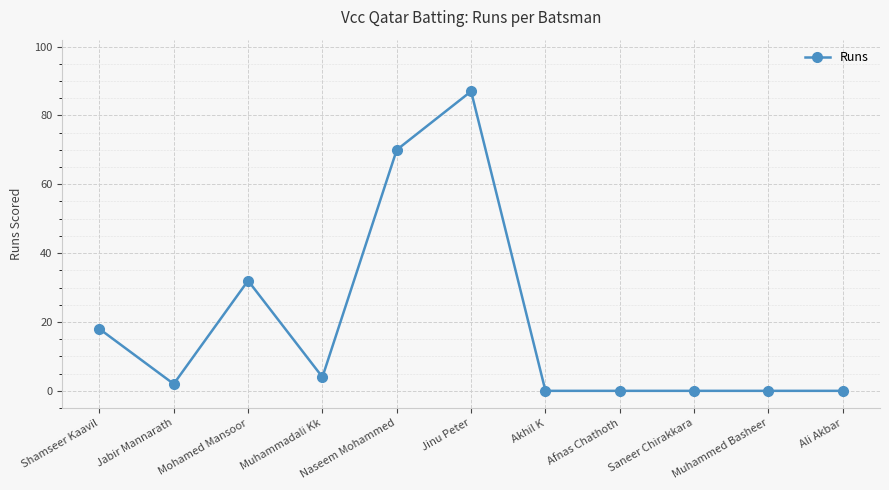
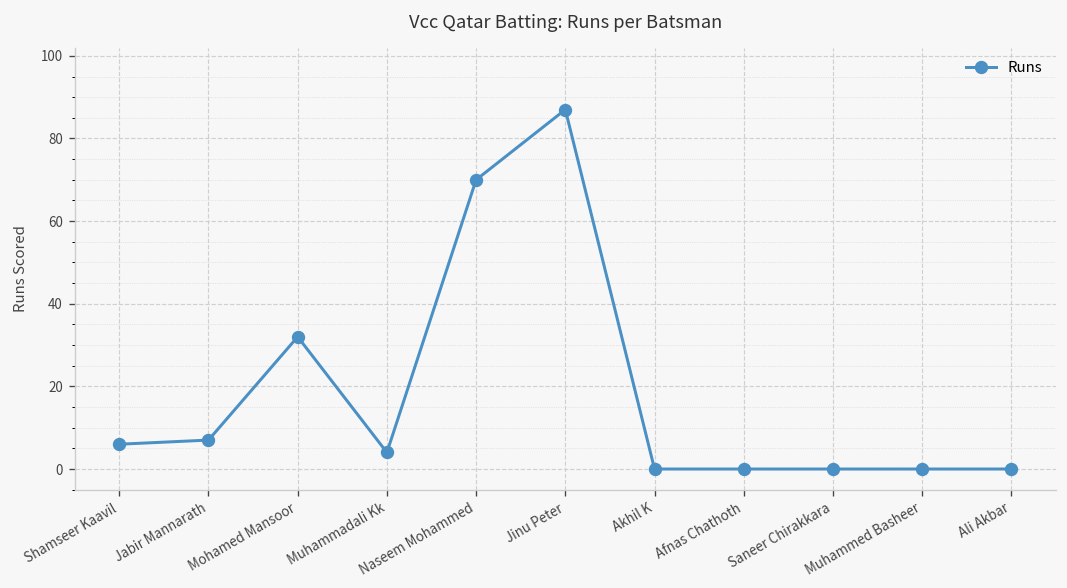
  {
-   "Shamseer Kaavil": 18,
-   "Jabir Mannarath": 2,
+   "Shamseer Kaavil": 6,
+   "Jabir Mannarath": 7,
    "Mohamed Mansoor": 32,
    "Muhammadali Kk": 4,
    "Naseem Mohammed": 70,
    "Jinu Peter": 87,
    "Akhil K": 0,
    "Afnas Chathoth": 0,
    "Saneer Chirakkara": 0,
    "Muhammed Basheer": 0,
    "Ali Akbar": 0
  }
